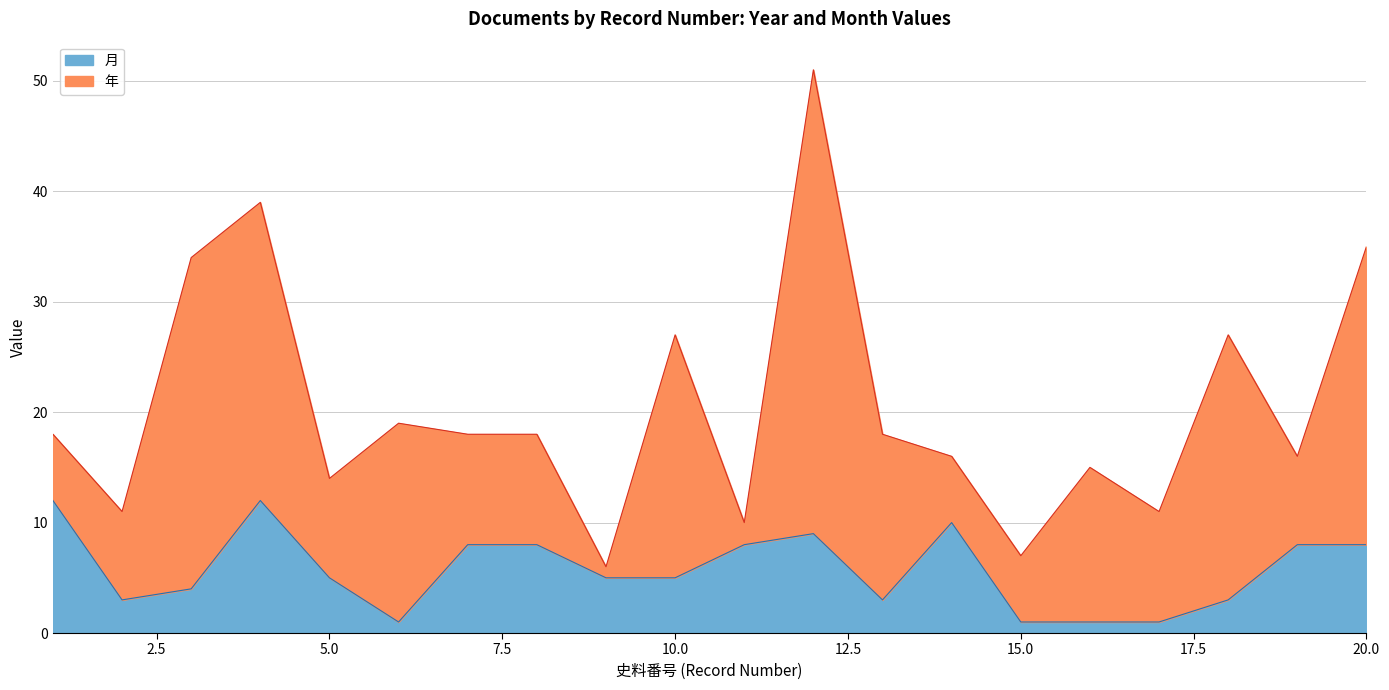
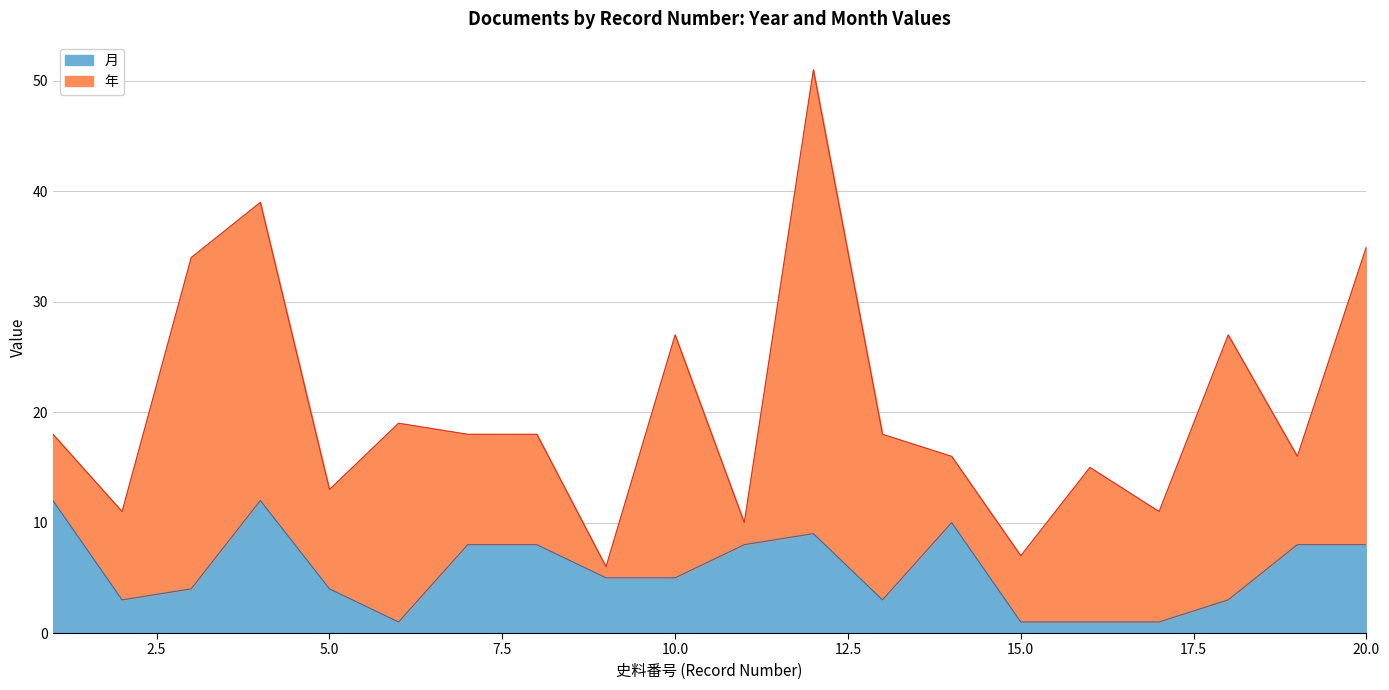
  {
    "月": {
-     "5.0": 5,
+     "5.0": 4,
      "10.0": 5,
      "15.0": 1,
      "20.0": 8
    },
    "年": {
      "5.0": 9,
      "10.0": 22,
      "15.0": 6,
      "20.0": 27
    }
  }
